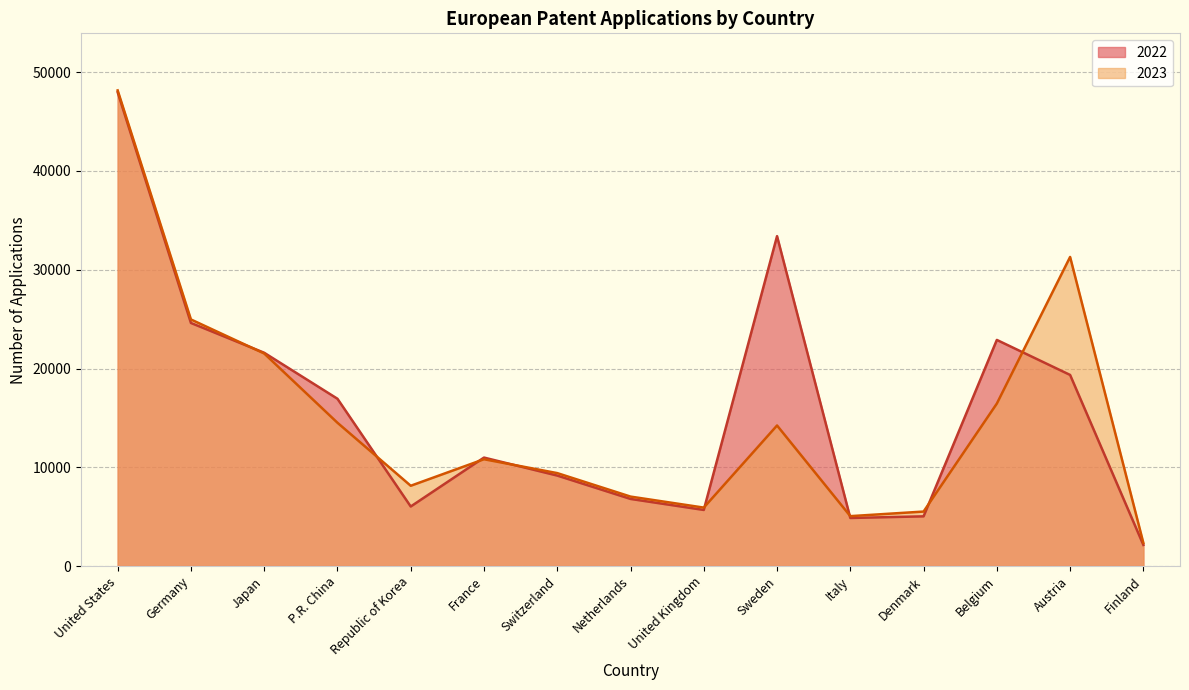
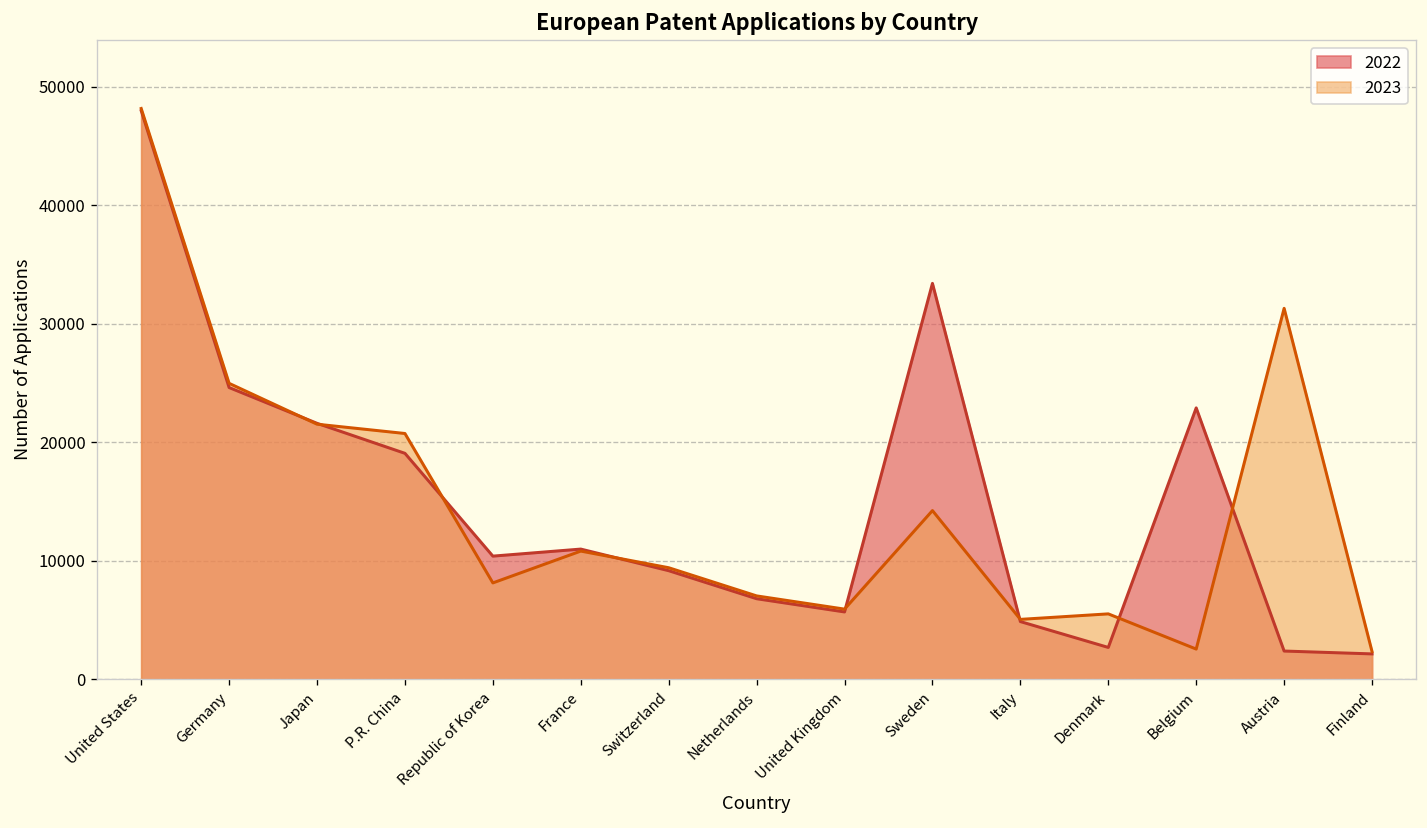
  {
    "2022": {
      "Germany": 25000,
-     "P.R. China": 17000,
-     "Republic of Korea": 6000,
+     "P.R. China": 19000,
+     "Republic of Korea": 10000,
      "Sweden": 33000,
-     "Denmark": 5000,
+     "Denmark": 3000,
      "Belgium": 23000,
-     "Austria": 19000
+     "Austria": 2000
    },
    "2023": {
      "Germany": 25000,
-     "P.R. China": 15000,
+     "P.R. China": 21000,
      "Republic of Korea": 8000,
      "Sweden": 14000,
      "Denmark": 6000,
-     "Belgium": 16000,
+     "Belgium": 3000,
      "Austria": 31000
    }
  }
